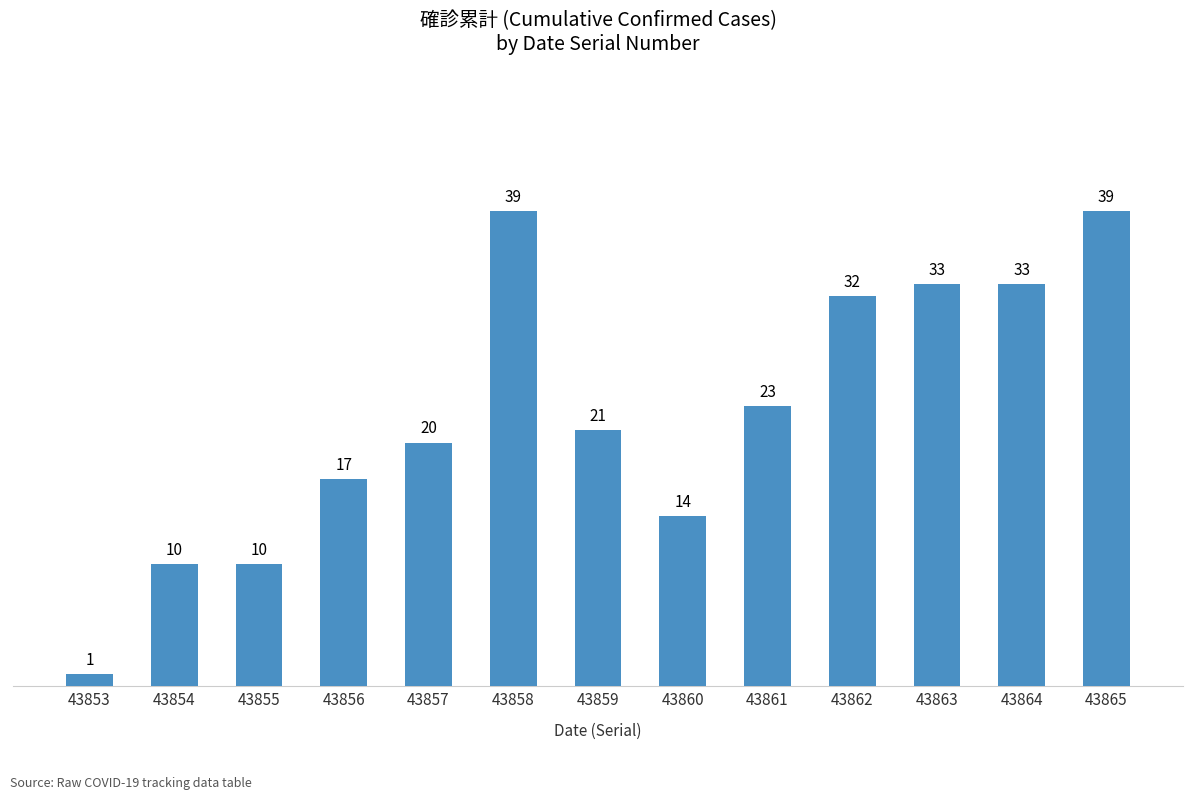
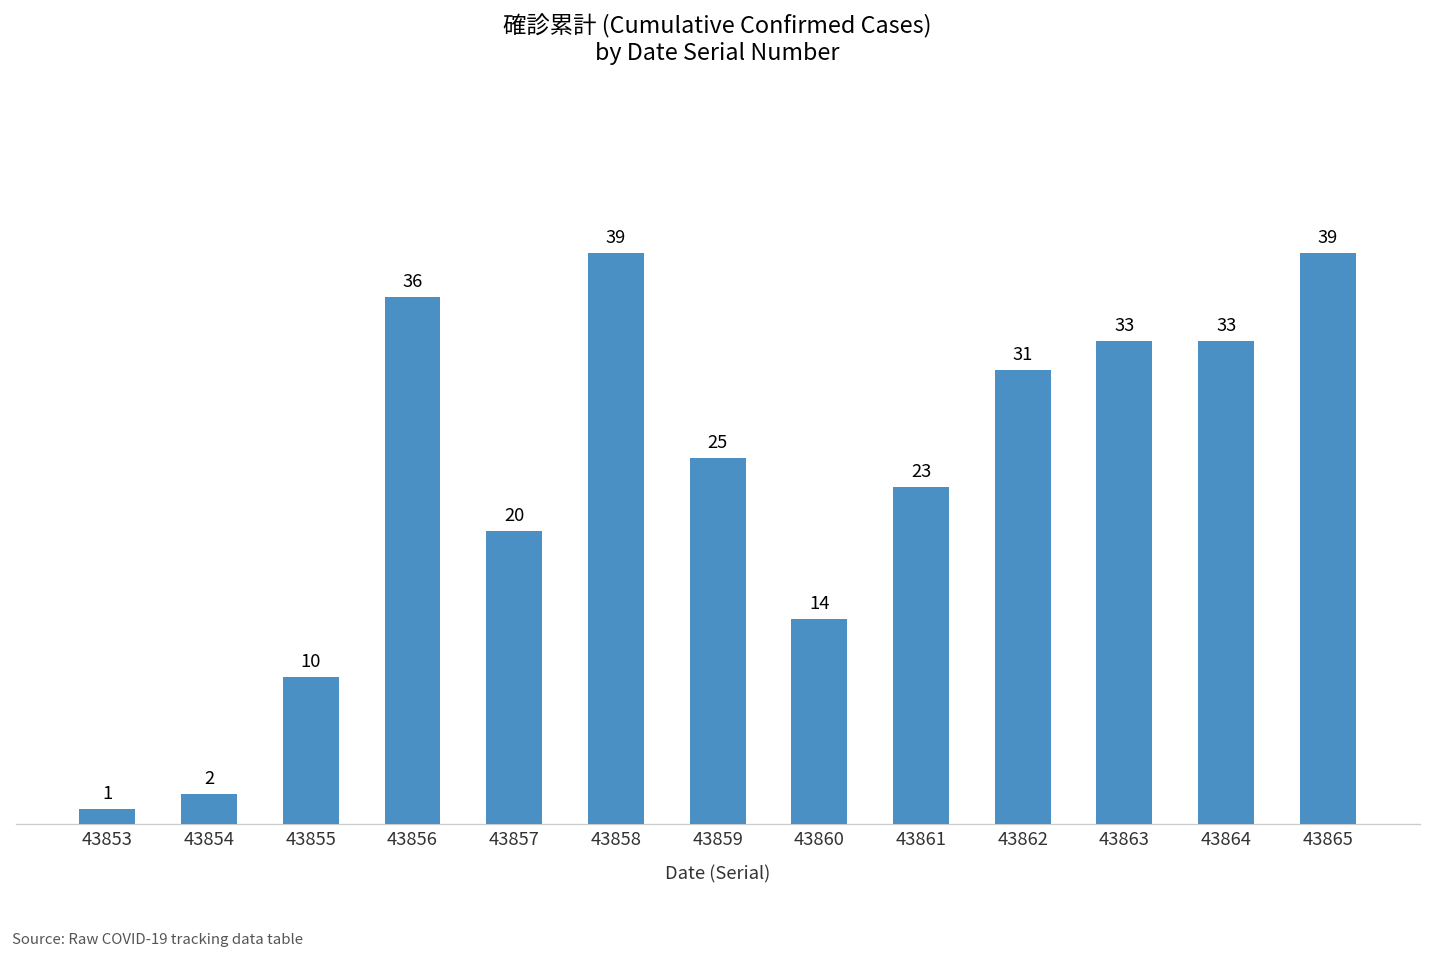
  {
    "43853": 1,
-   "43854": 10,
+   "43854": 2,
    "43855": 10,
-   "43856": 17,
+   "43856": 36,
    "43857": 20,
    "43858": 39,
-   "43859": 21,
+   "43859": 25,
    "43860": 14,
    "43861": 23,
-   "43862": 32,
+   "43862": 31,
    "43863": 33,
    "43864": 33,
    "43865": 39
  }
